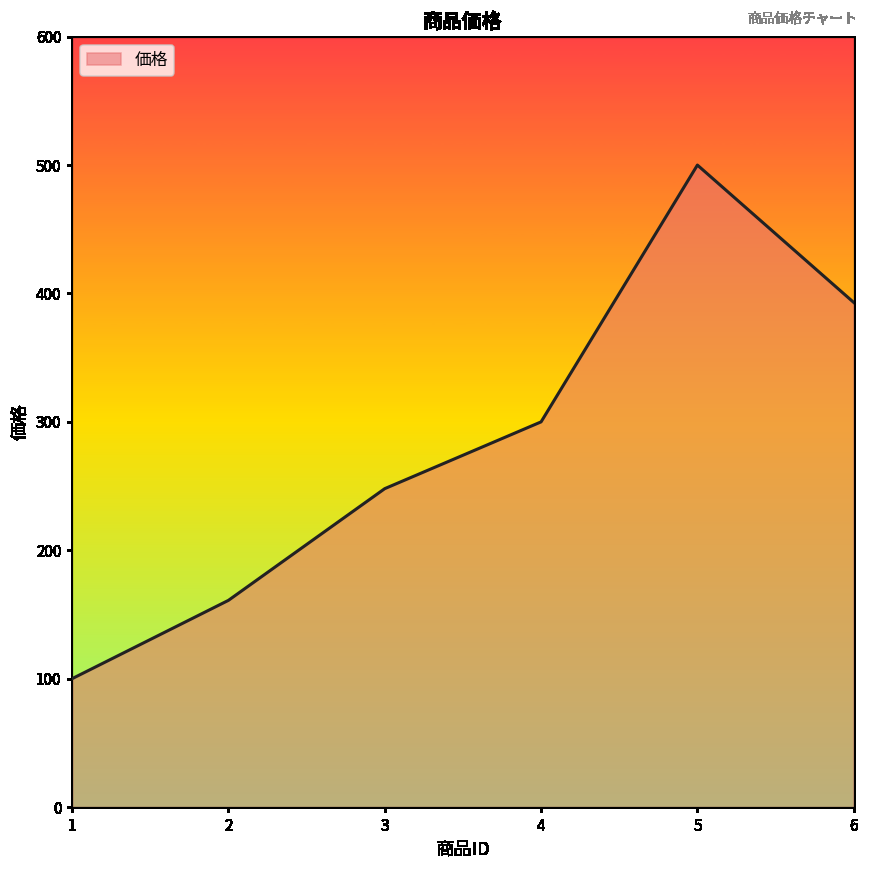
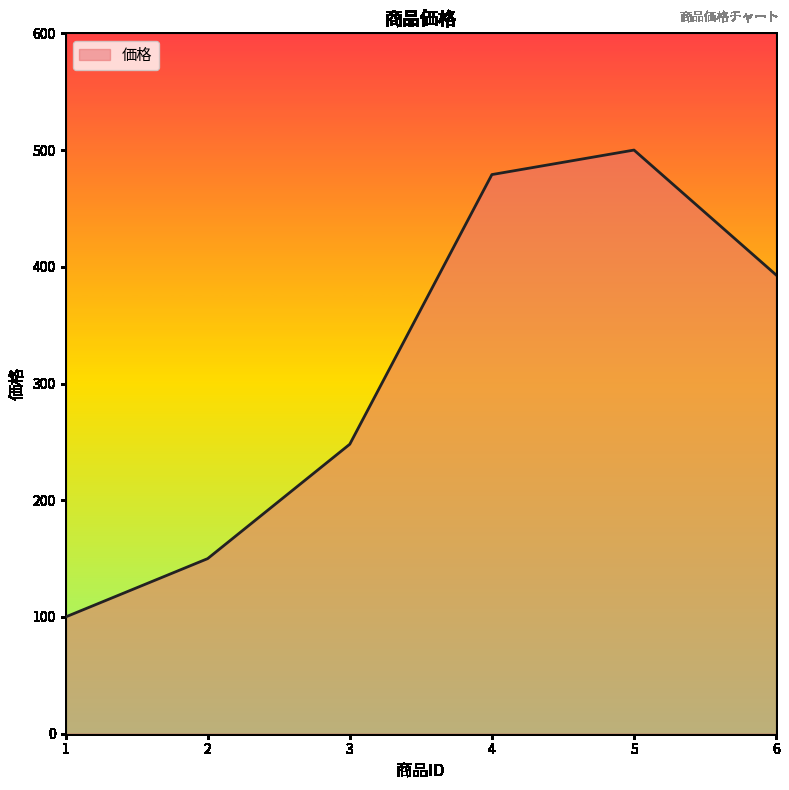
  {
    "1": 100,
-   "2": 161,
+   "2": 150,
    "3": 248,
-   "4": 300,
+   "4": 479,
    "5": 500,
    "6": 393
  }
